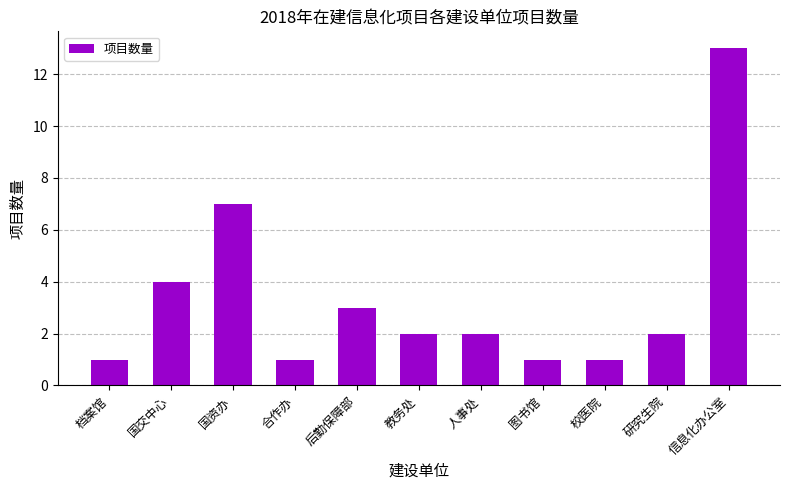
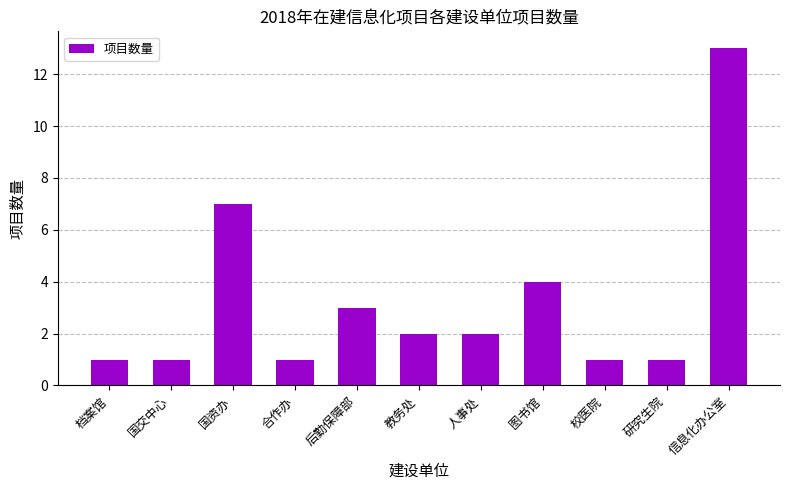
  {
    "档案馆": 1,
-   "国交中心": 4,
+   "国交中心": 1,
    "国资办": 7,
    "合作办": 1,
    "后勤保障部": 3,
    "教务处": 2,
    "人事处": 2,
-   "图书馆": 1,
+   "图书馆": 4,
    "校医院": 1,
-   "研究生院": 2,
+   "研究生院": 1,
    "信息化办公室": 13
  }
